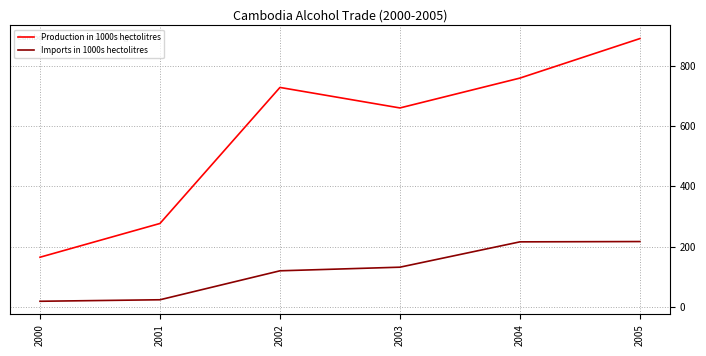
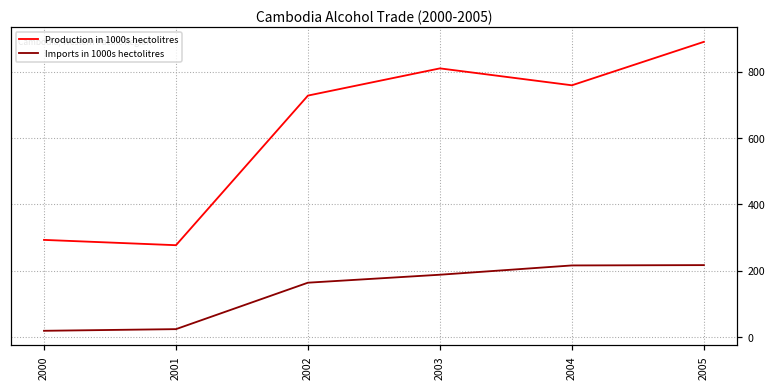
  {
    "Production in 1000s hectolitres": {
-     "2000": 170,
+     "2000": 290,
      "2001": 280,
      "2002": 730,
-     "2003": 660,
+     "2003": 810,
      "2004": 760,
      "2005": 890
    },
    "Imports in 1000s hectolitres": {
      "2000": 20,
      "2001": 20,
-     "2002": 120,
-     "2003": 130,
+     "2002": 160,
+     "2003": 190,
      "2004": 220,
      "2005": 220
    }
  }
